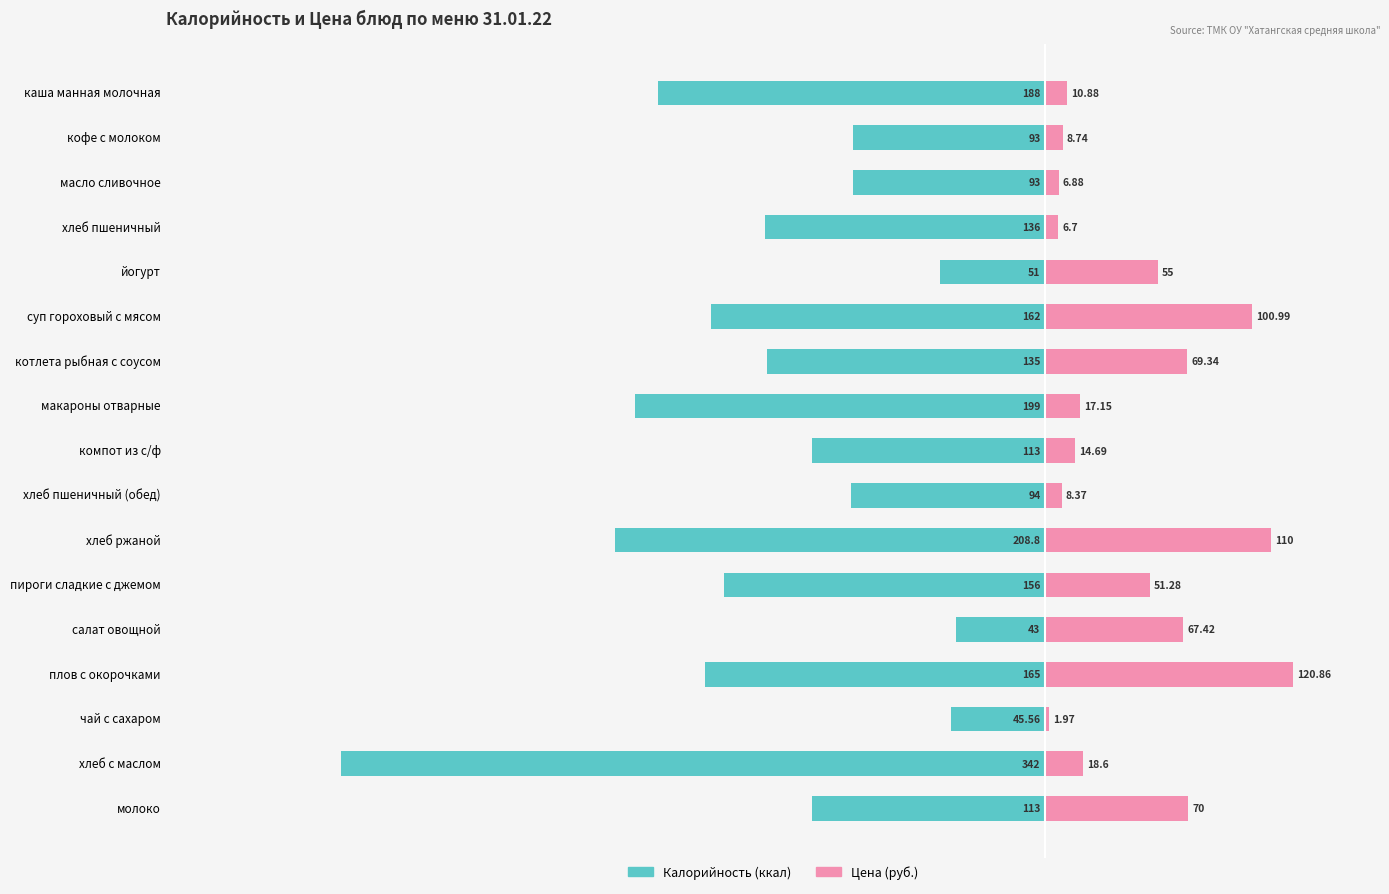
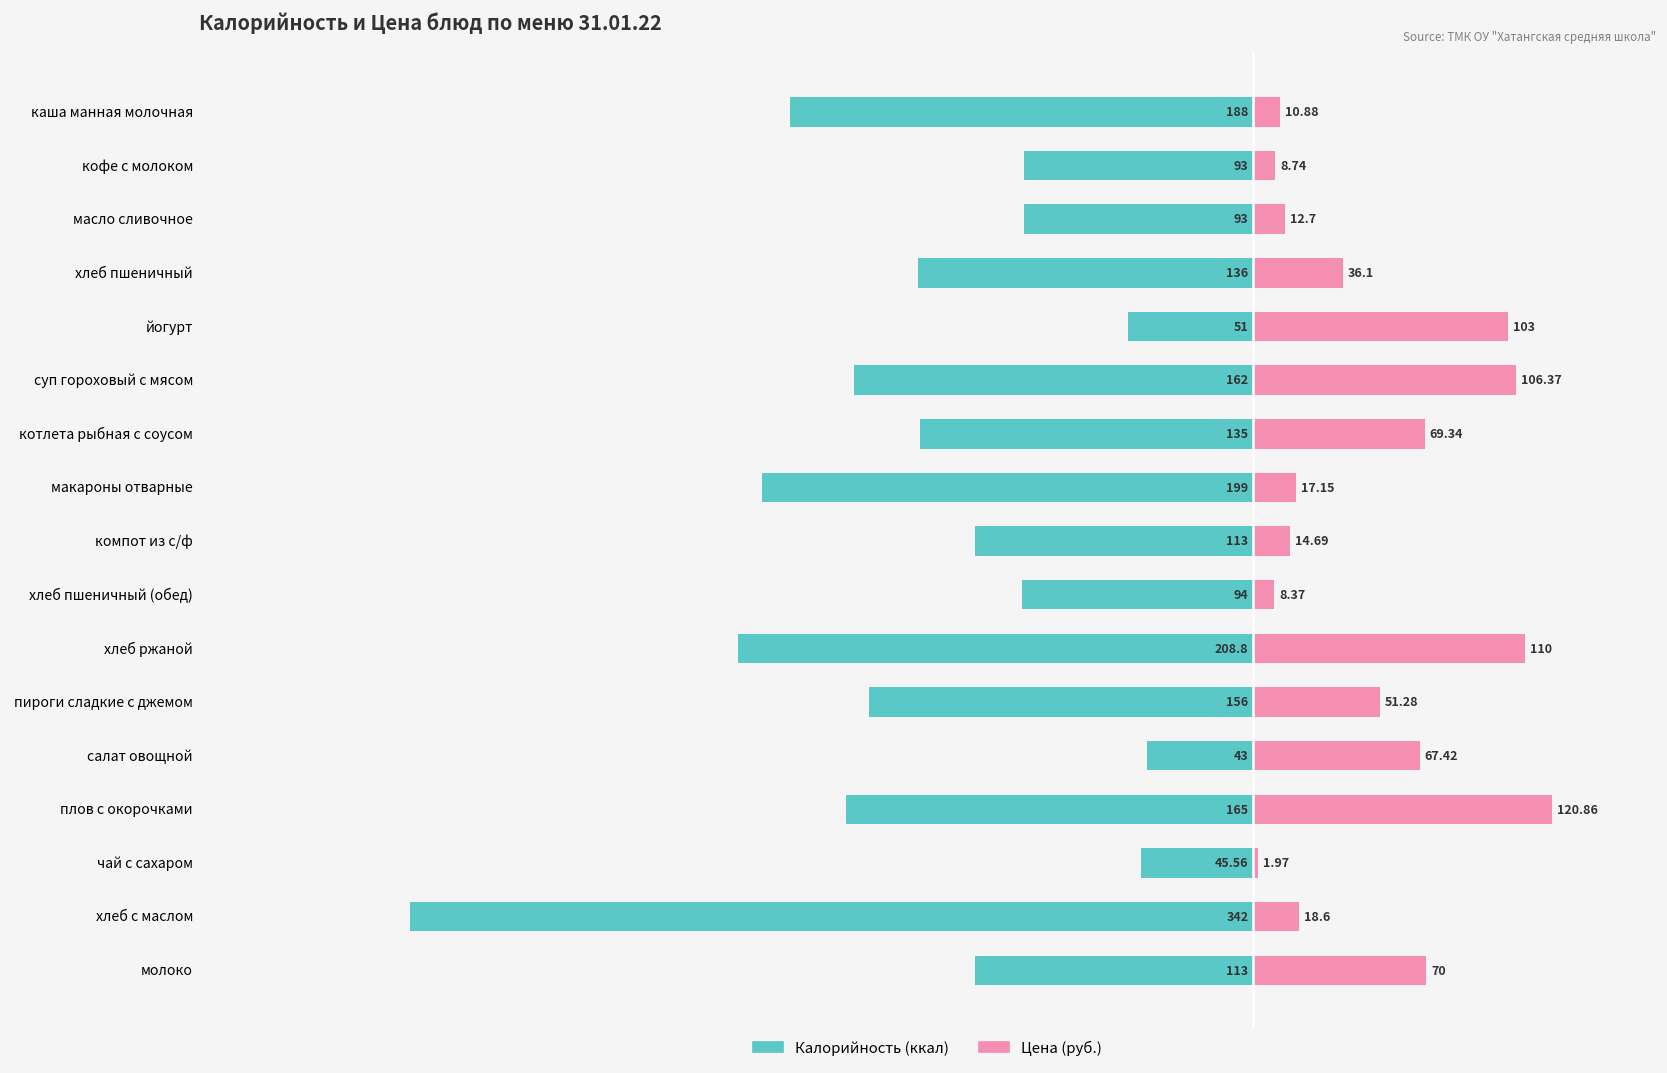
  {
    "Цена (руб.)": {
      "каша манная молочная": 10.88,
      "кофе с молоком": 8.74,
-     "масло сливочное": 6.88,
-     "хлеб пшеничный": 6.7,
-     "йогурт": 55,
-     "суп гороховый с мясом": 100.99,
+     "масло сливочное": 12.7,
+     "хлеб пшеничный": 36.1,
+     "йогурт": 103,
+     "суп гороховый с мясом": 106.37,
      "котлета рыбная с соусом": 69.34,
      "макароны отварные": 17.15,
      "компот из с/ф": 14.69,
      "хлеб пшеничный (обед)": 8.37,
      "хлеб ржаной": 110,
      "пироги сладкие с джемом": 51.28,
      "салат овощной": 67.42,
      "плов с окорочками": 120.86,
      "чай с сахаром": 1.97,
      "хлеб с маслом": 18.6,
      "молоко": 70
    }
  }
